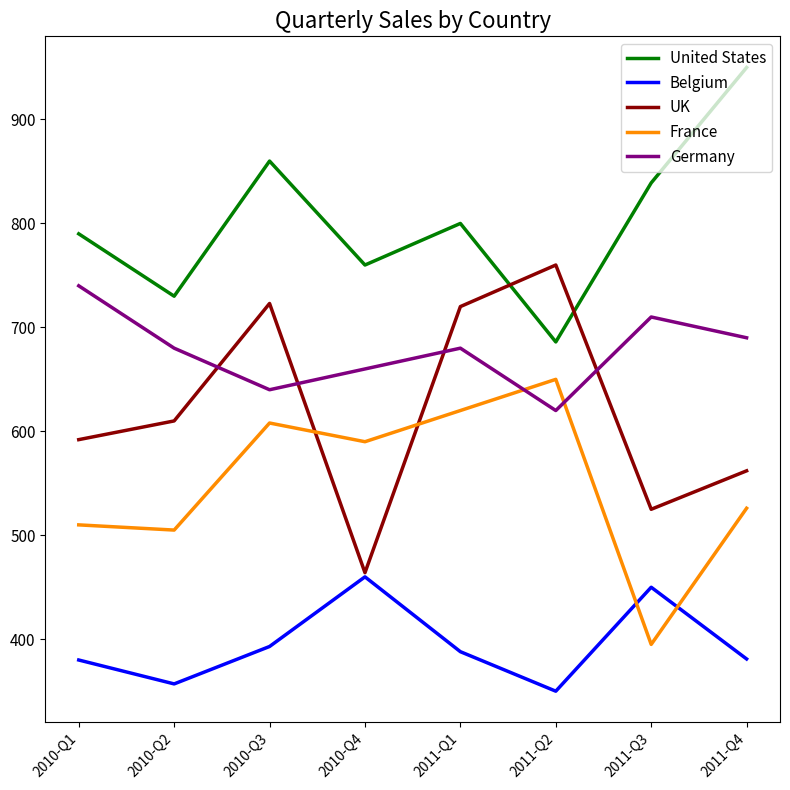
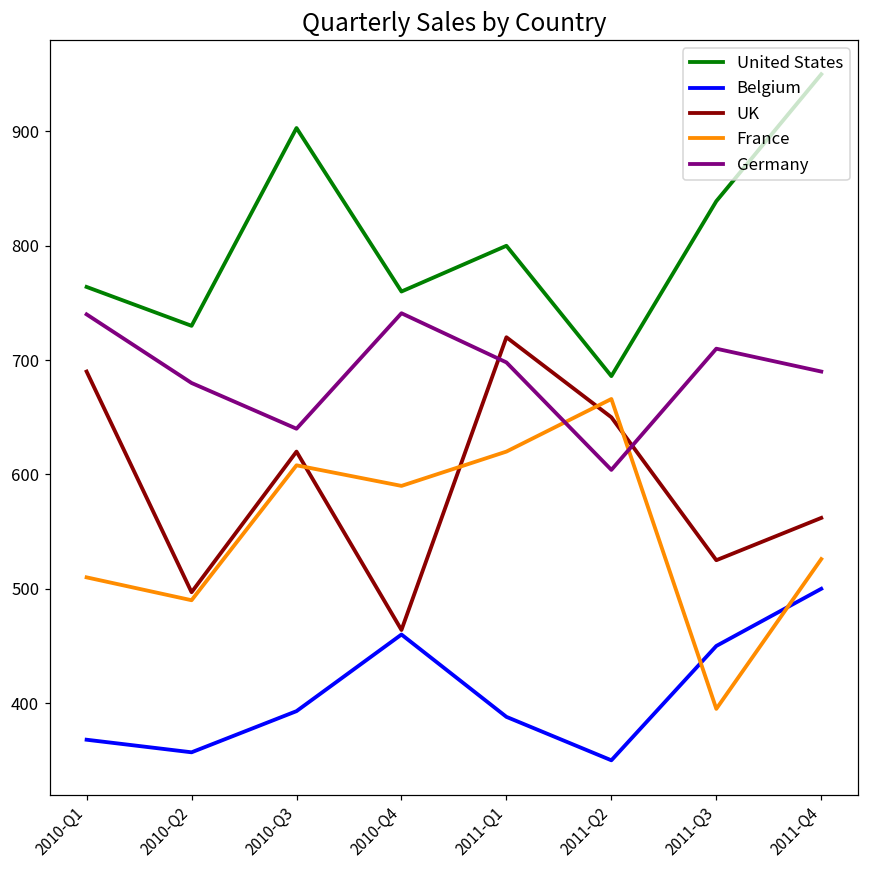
  {
    "United States": {
-     "2010-Q1": 790,
+     "2010-Q1": 764,
      "2010-Q2": 730,
-     "2010-Q3": 860,
+     "2010-Q3": 903,
      "2010-Q4": 760,
      "2011-Q1": 800,
      "2011-Q2": 686,
      "2011-Q3": 839
    },
    "Belgium": {
-     "2010-Q1": 380,
+     "2010-Q1": 368,
      "2010-Q2": 357,
      "2010-Q3": 393,
      "2010-Q4": 460,
      "2011-Q1": 388,
      "2011-Q2": 350,
      "2011-Q3": 450,
-     "2011-Q4": 381
+     "2011-Q4": 500
    },
    "UK": {
-     "2010-Q1": 592,
-     "2010-Q2": 610,
-     "2010-Q3": 723,
+     "2010-Q1": 690,
+     "2010-Q2": 497,
+     "2010-Q3": 620,
      "2010-Q4": 464,
      "2011-Q1": 720,
-     "2011-Q2": 760,
+     "2011-Q2": 650,
      "2011-Q3": 525,
      "2011-Q4": 562
    },
    "France": {
      "2010-Q1": 510,
-     "2010-Q2": 505,
+     "2010-Q2": 490,
      "2010-Q3": 608,
      "2010-Q4": 590,
      "2011-Q1": 620,
-     "2011-Q2": 650,
+     "2011-Q2": 666,
      "2011-Q3": 395,
      "2011-Q4": 526
    },
    "Germany": {
      "2010-Q1": 740,
      "2010-Q2": 680,
      "2010-Q3": 640,
-     "2010-Q4": 660,
-     "2011-Q1": 680,
-     "2011-Q2": 620,
+     "2010-Q4": 741,
+     "2011-Q1": 698,
+     "2011-Q2": 604,
      "2011-Q3": 710,
      "2011-Q4": 690
    }
  }
